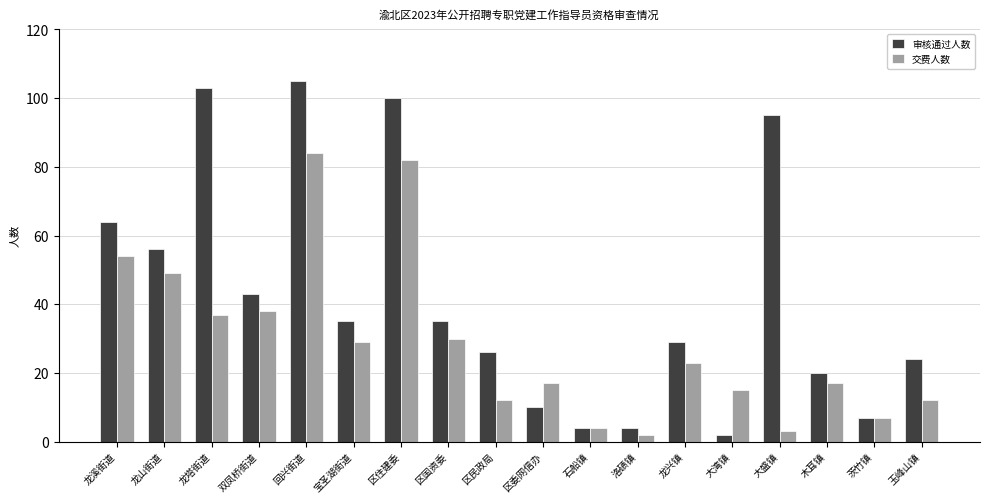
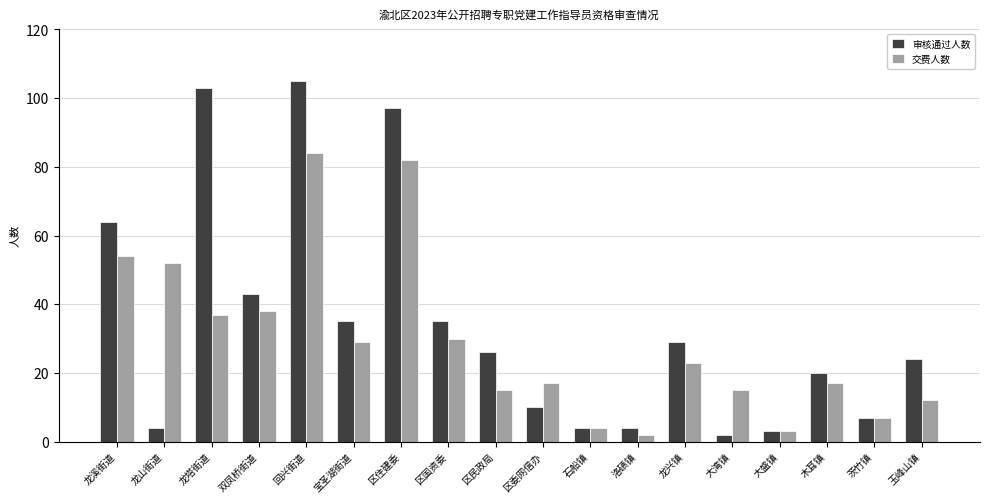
  {
    "审核通过人数": {
      "龙溪街道": 64,
-     "龙山街道": 56,
+     "龙山街道": 4,
      "龙塔街道": 103,
      "双凤桥街道": 43,
      "回兴街道": 105,
      "宝圣湖街道": 35,
-     "区住建委": 100,
+     "区住建委": 97,
      "区国资委": 35,
      "区民政局": 26,
      "区委网信办": 10,
      "石船镇": 4,
      "洛碛镇": 4,
      "龙兴镇": 29,
      "大湾镇": 2,
-     "大盛镇": 95,
+     "大盛镇": 3,
      "木耳镇": 20,
      "茨竹镇": 7,
      "玉峰山镇": 24
    },
    "交费人数": {
      "龙溪街道": 54,
-     "龙山街道": 49,
+     "龙山街道": 52,
      "龙塔街道": 37,
      "双凤桥街道": 38,
      "回兴街道": 84,
      "宝圣湖街道": 29,
      "区住建委": 82,
      "区国资委": 30,
-     "区民政局": 12,
+     "区民政局": 15,
      "区委网信办": 17,
      "石船镇": 4,
      "洛碛镇": 2,
      "龙兴镇": 23,
      "大湾镇": 15,
      "大盛镇": 3,
      "木耳镇": 17,
      "茨竹镇": 7,
      "玉峰山镇": 12
    }
  }
